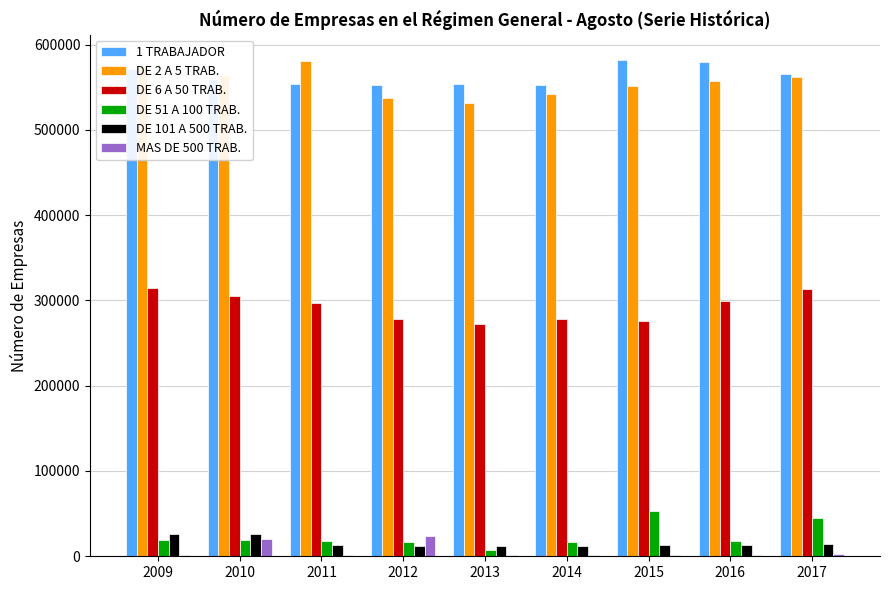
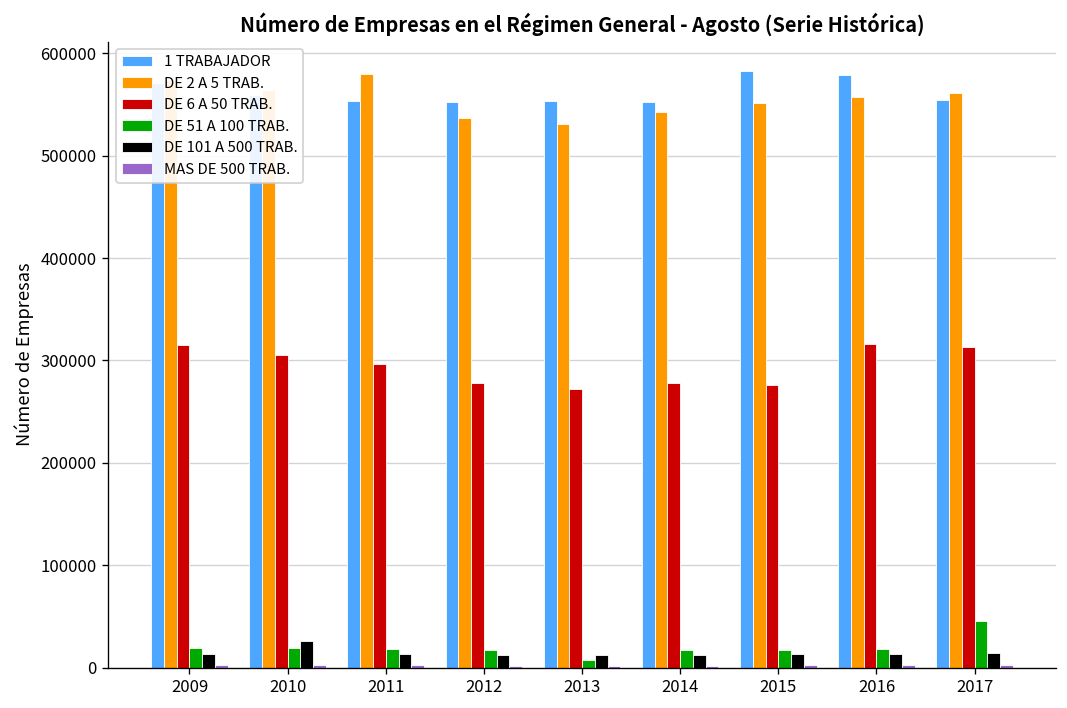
  {
    "1 TRABAJADOR": {
      "2011": 550000,
      "2012": 550000,
      "2013": 550000,
      "2014": 550000,
      "2015": 580000,
      "2016": 580000,
-     "2017": 560000
+     "2017": 550000
    },
    "DE 2 A 5 TRAB.": {
      "2011": 580000,
      "2012": 540000,
      "2013": 530000,
      "2014": 540000,
      "2015": 550000,
      "2016": 560000,
      "2017": 560000
    },
    "DE 6 A 50 TRAB.": {
      "2009": 320000,
      "2010": 300000,
      "2011": 300000,
      "2012": 280000,
      "2013": 270000,
      "2014": 280000,
      "2015": 280000,
-     "2016": 300000,
+     "2016": 320000,
      "2017": 310000
    },
    "DE 51 A 100 TRAB.": {
      "2009": 20000,
      "2010": 20000,
      "2011": 20000,
      "2012": 20000,
      "2013": 10000,
      "2014": 20000,
-     "2015": 50000,
+     "2015": 20000,
      "2016": 20000,
      "2017": 50000
    },
    "DE 101 A 500 TRAB.": {
-     "2009": 30000,
+     "2009": 10000,
      "2010": 30000,
      "2011": 10000,
      "2012": 10000,
      "2013": 10000,
      "2014": 10000,
      "2015": 10000,
      "2016": 10000,
      "2017": 10000
    },
    "MAS DE 500 TRAB.": {
-     "2010": 20000,
-     "2012": 20000
+     "2010": 0,
+     "2012": 0
    }
  }
